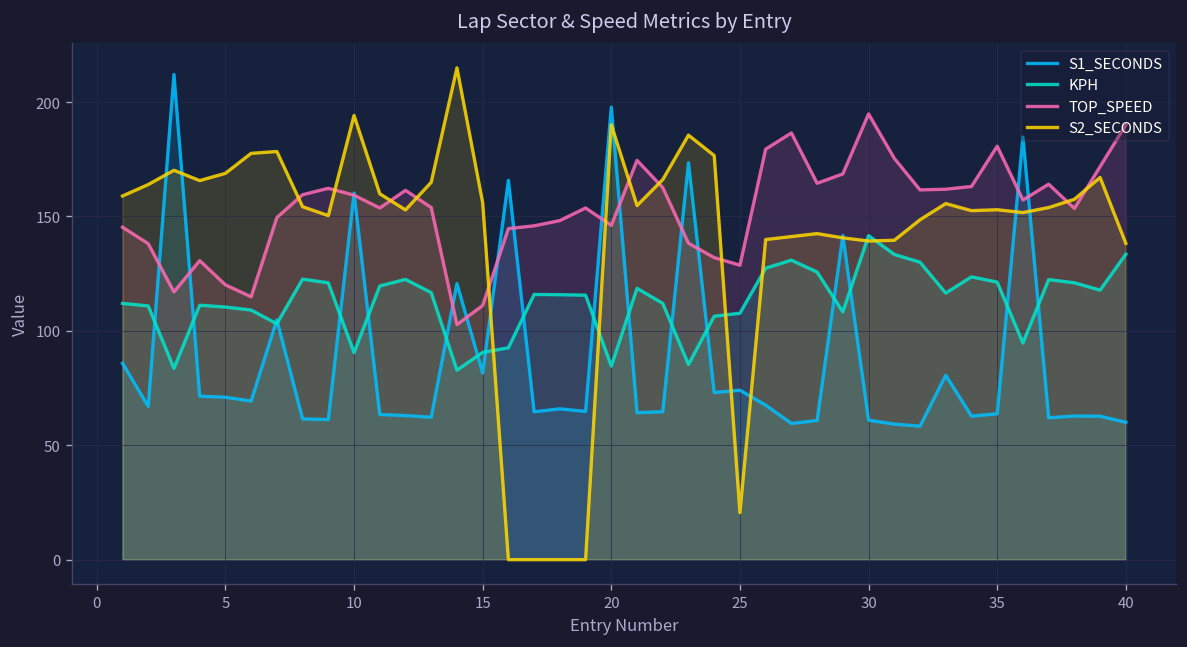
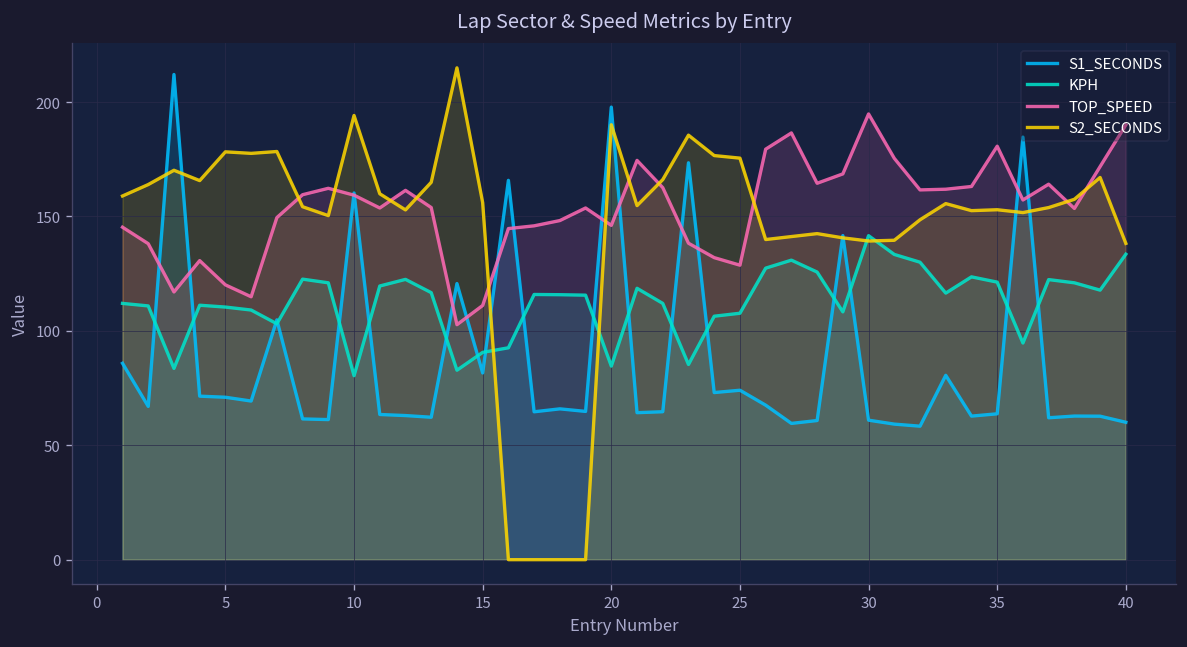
  {
    "S1_SECONDS": {
      "5": 71,
      "15": 82,
      "20": 198,
      "25": 74,
      "30": 61,
      "35": 64,
      "40": 60
    },
    "KPH": {
      "5": 110,
-     "10": 91,
+     "10": 80,
      "15": 91,
      "20": 85,
      "25": 108,
      "30": 142,
      "35": 121,
      "40": 134
    },
    "TOP_SPEED": {
      "5": 120,
      "15": 111,
      "20": 146,
      "25": 129,
      "30": 195,
      "35": 181
    },
    "S2_SECONDS": {
-     "5": 169,
+     "5": 178,
      "10": 194,
      "15": 156,
      "20": 190,
-     "25": 21,
+     "25": 175,
      "30": 139,
      "35": 153,
      "40": 138
    }
  }
